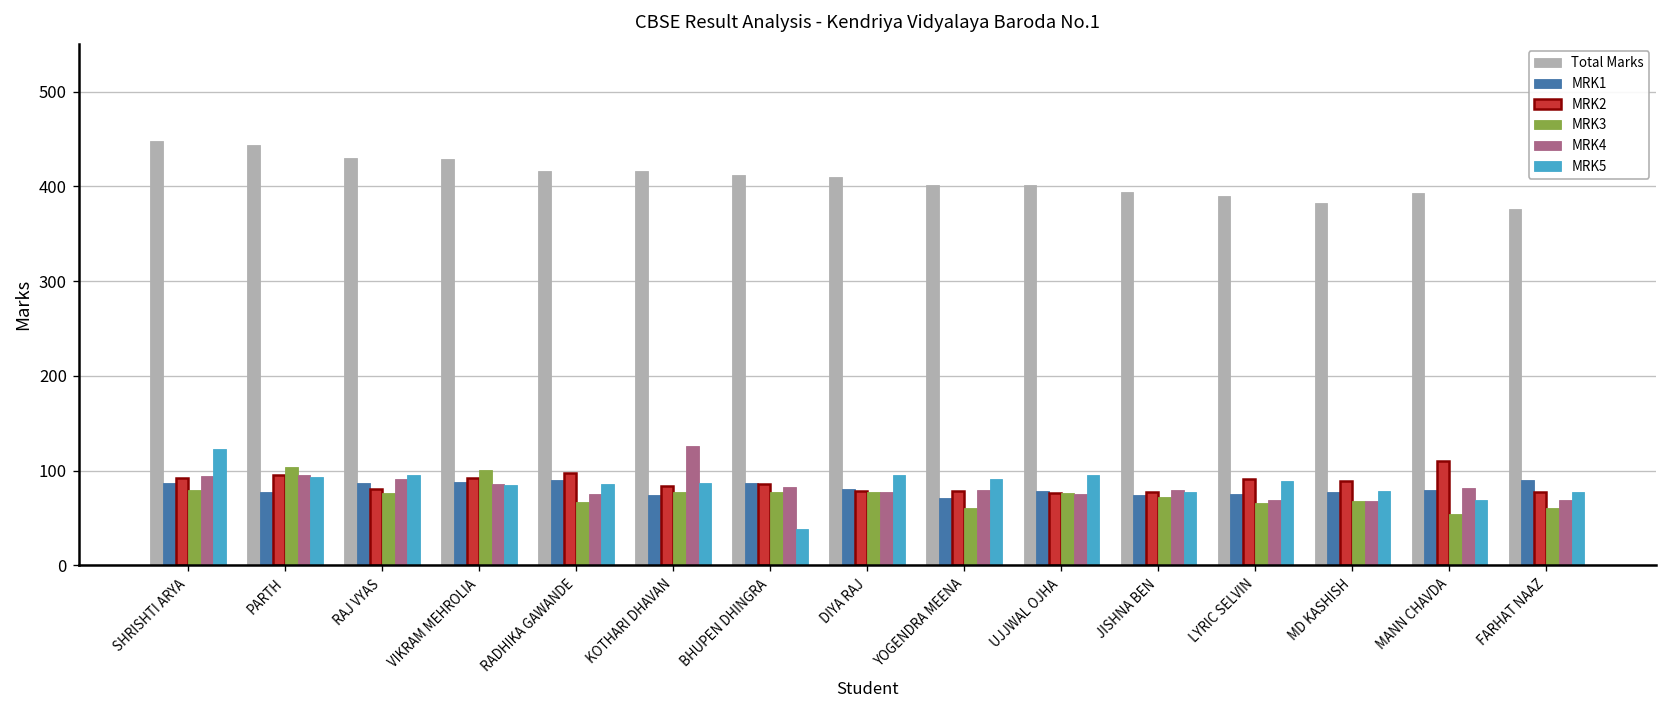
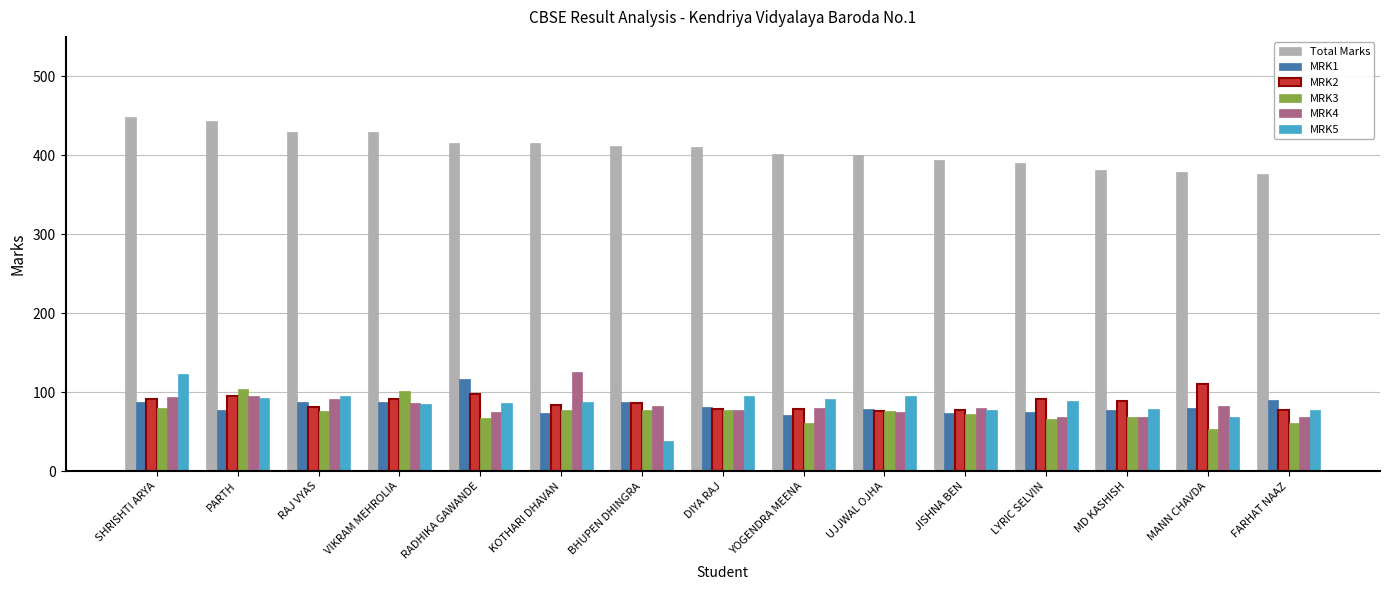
  {
    "Total Marks": {
      "SHRISHTI ARYA": 450,
      "PARTH": 440,
      "RAJ VYAS": 430,
      "VIKRAM MEHROLIA": 430,
      "RADHIKA GAWANDE": 420,
      "KOTHARI DHAVAN": 420,
      "BHUPEN DHINGRA": 410,
      "DIYA RAJ": 410,
      "YOGENDRA MEENA": 400,
      "UJJWAL OJHA": 400,
      "JISHNA BEN": 390,
      "LYRIC SELVIN": 390,
      "MD KASHISH": 380,
-     "MANN CHAVDA": 390,
+     "MANN CHAVDA": 380,
      "FARHAT NAAZ": 380
    },
    "MRK1": {
      "SHRISHTI ARYA": 90,
      "PARTH": 80,
      "RAJ VYAS": 90,
      "VIKRAM MEHROLIA": 90,
-     "RADHIKA GAWANDE": 90,
+     "RADHIKA GAWANDE": 120,
      "KOTHARI DHAVAN": 70,
      "BHUPEN DHINGRA": 90,
      "DIYA RAJ": 80,
      "YOGENDRA MEENA": 70,
      "UJJWAL OJHA": 80,
      "JISHNA BEN": 70,
      "LYRIC SELVIN": 80,
      "MD KASHISH": 80,
      "MANN CHAVDA": 80,
      "FARHAT NAAZ": 90
    },
    "MRK2": {
      "SHRISHTI ARYA": 90,
      "PARTH": 100,
      "RAJ VYAS": 80,
      "VIKRAM MEHROLIA": 90,
      "RADHIKA GAWANDE": 100,
      "KOTHARI DHAVAN": 80,
      "BHUPEN DHINGRA": 90,
      "DIYA RAJ": 80,
      "YOGENDRA MEENA": 80,
      "UJJWAL OJHA": 80,
      "JISHNA BEN": 80,
      "LYRIC SELVIN": 90,
      "MD KASHISH": 90,
      "MANN CHAVDA": 110,
      "FARHAT NAAZ": 80
    },
    "MRK3": {
      "SHRISHTI ARYA": 80,
      "PARTH": 100,
      "RAJ VYAS": 80,
      "VIKRAM MEHROLIA": 100,
      "RADHIKA GAWANDE": 70,
      "KOTHARI DHAVAN": 80,
      "BHUPEN DHINGRA": 80,
      "DIYA RAJ": 80,
      "YOGENDRA MEENA": 60,
      "UJJWAL OJHA": 80,
      "JISHNA BEN": 70,
      "LYRIC SELVIN": 70,
      "MD KASHISH": 70,
      "MANN CHAVDA": 50,
      "FARHAT NAAZ": 60
    },
    "MRK4": {
      "SHRISHTI ARYA": 90,
      "PARTH": 100,
      "RAJ VYAS": 90,
      "VIKRAM MEHROLIA": 90,
      "RADHIKA GAWANDE": 80,
      "KOTHARI DHAVAN": 130,
      "BHUPEN DHINGRA": 80,
      "DIYA RAJ": 80,
      "YOGENDRA MEENA": 80,
      "UJJWAL OJHA": 80,
      "JISHNA BEN": 80,
      "LYRIC SELVIN": 70,
      "MD KASHISH": 70,
      "MANN CHAVDA": 80,
      "FARHAT NAAZ": 70
    },
    "MRK5": {
      "SHRISHTI ARYA": 120,
      "PARTH": 90,
      "RAJ VYAS": 100,
      "VIKRAM MEHROLIA": 90,
      "RADHIKA GAWANDE": 90,
      "KOTHARI DHAVAN": 90,
      "BHUPEN DHINGRA": 40,
      "DIYA RAJ": 100,
      "YOGENDRA MEENA": 90,
      "UJJWAL OJHA": 100,
      "JISHNA BEN": 80,
      "LYRIC SELVIN": 90,
      "MD KASHISH": 80,
      "MANN CHAVDA": 70,
      "FARHAT NAAZ": 80
    }
  }
